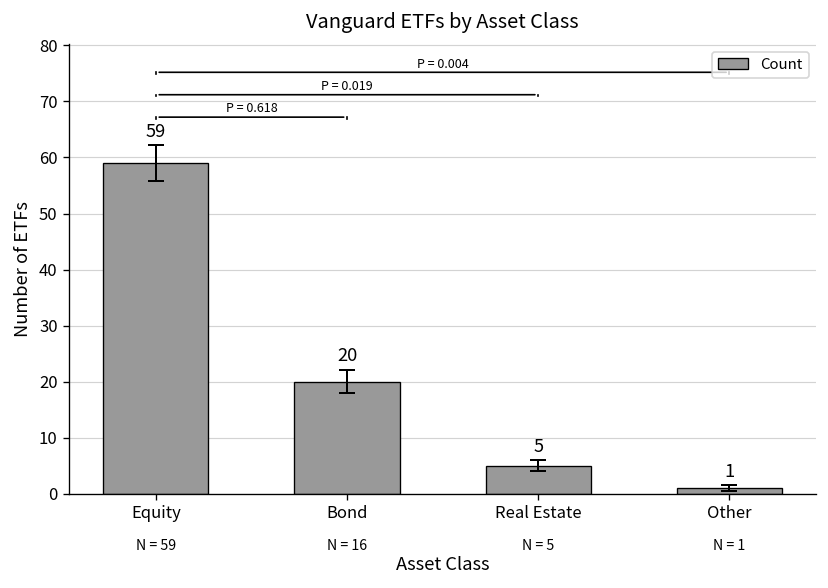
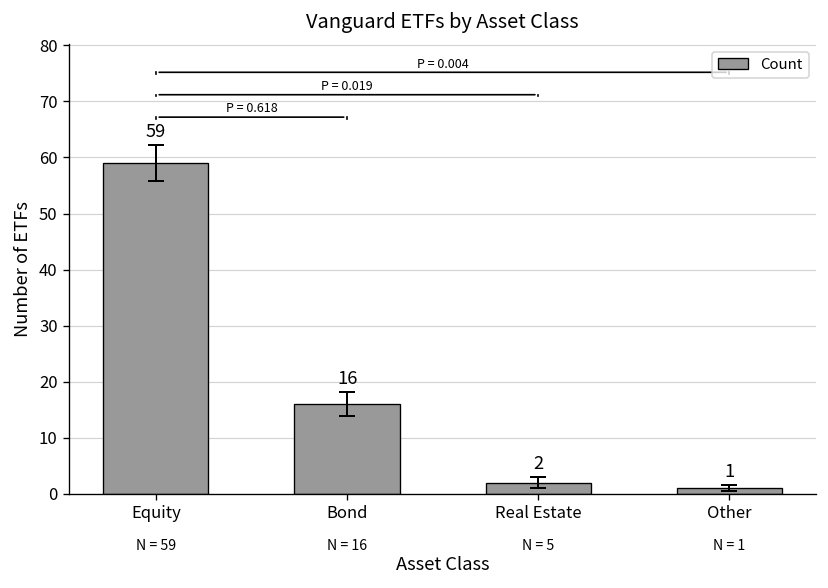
  {
    "Count": {
-     "Bond": 20,
-     "Real Estate": 5
+     "Bond": 16,
+     "Real Estate": 2
    }
  }
